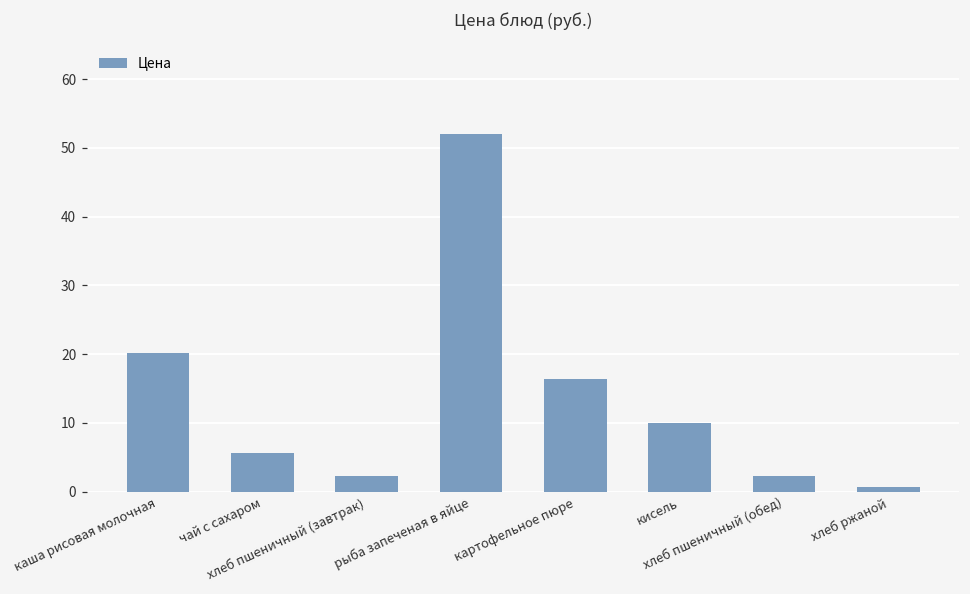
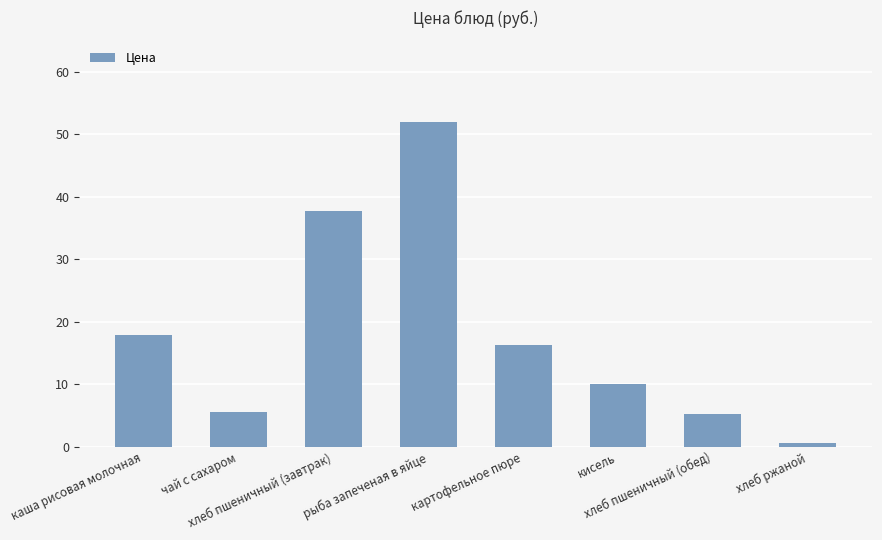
  {
-   "каша рисовая молочная": 20,
+   "каша рисовая молочная": 18,
    "чай с сахаром": 6,
-   "хлеб пшеничный (завтрак)": 2,
+   "хлеб пшеничный (завтрак)": 38,
    "рыба запеченая в яйце": 52,
    "картофельное пюре": 16,
    "кисель": 10,
-   "хлеб пшеничный (обед)": 2,
+   "хлеб пшеничный (обед)": 5,
    "хлеб ржаной": 1
  }
